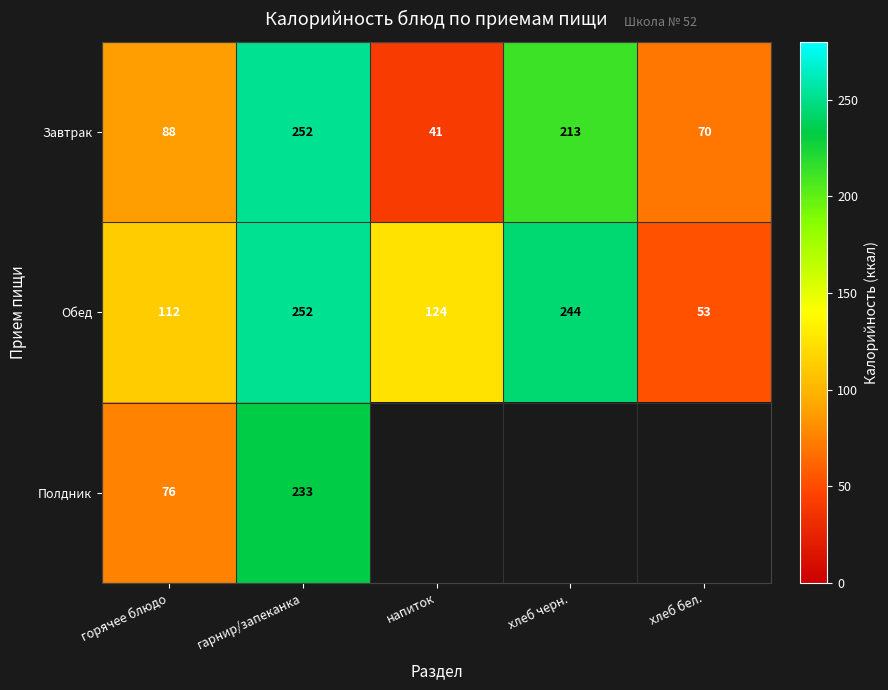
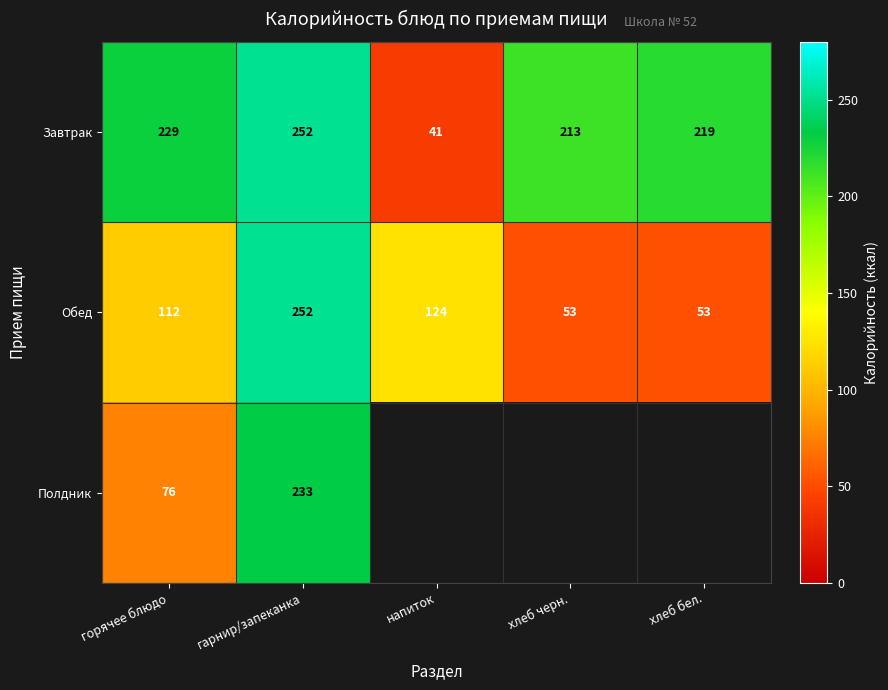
  {
    "Завтрак": {
-     "горячее блюдо": 88,
+     "горячее блюдо": 229,
      "гарнир/запеканка": 252,
      "напиток": 41,
      "хлеб черн.": 213,
-     "хлеб бел.": 70
+     "хлеб бел.": 219
    },
    "Обед": {
      "горячее блюдо": 112,
      "гарнир/запеканка": 252,
      "напиток": 124,
-     "хлеб черн.": 244,
+     "хлеб черн.": 53,
      "хлеб бел.": 53
    },
    "Полдник": {
      "горячее блюдо": 76,
      "гарнир/запеканка": 233
    }
  }
